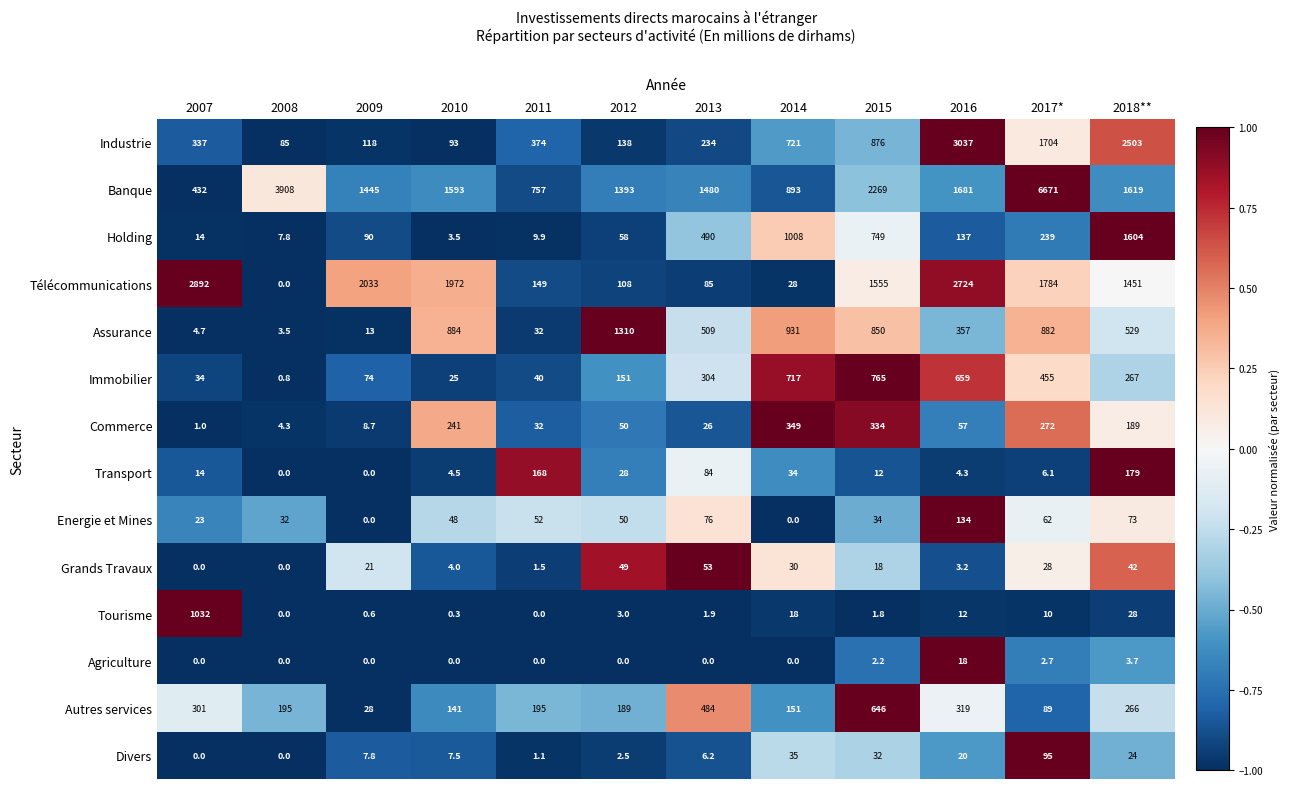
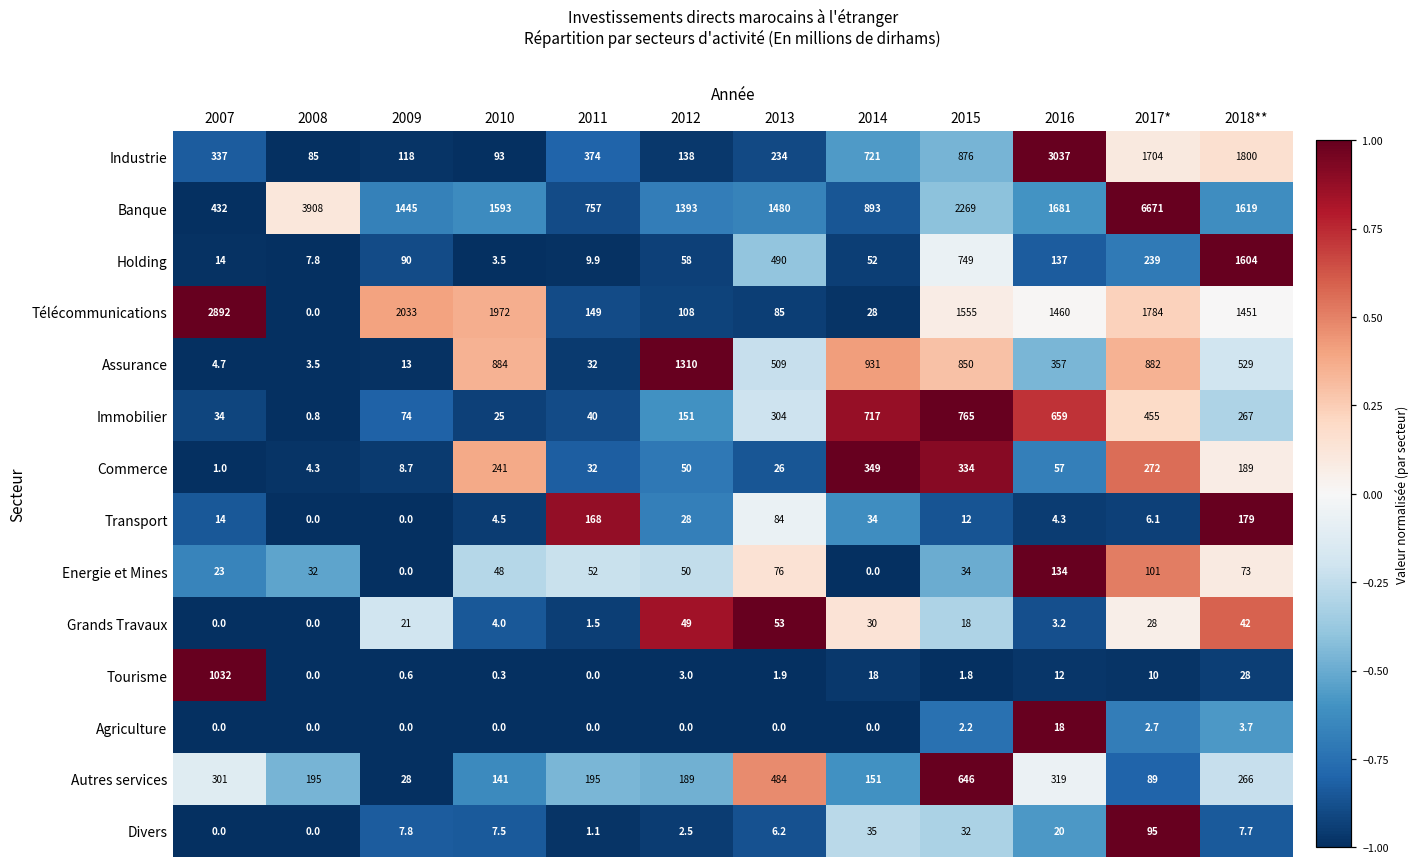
  {
    "Industrie": {
      "2007": 337,
      "2008": 85,
      "2009": 118,
      "2010": 93,
      "2011": 374,
      "2012": 138,
      "2013": 234,
      "2014": 721,
      "2015": 876,
      "2016": 3037,
      "2017*": 1704,
-     "2018**": 2503
+     "2018**": 1800
    },
    "Banque": {
      "2007": 432,
      "2008": 3908,
      "2009": 1445,
      "2010": 1593,
      "2011": 757,
      "2012": 1393,
      "2013": 1480,
      "2014": 893,
      "2015": 2269,
      "2016": 1681,
      "2017*": 6671,
      "2018**": 1619
    },
    "Holding": {
      "2007": 14,
      "2008": 7.8,
      "2009": 90,
      "2010": 3.5,
      "2011": 9.9,
      "2012": 58,
      "2013": 490,
-     "2014": 1008,
+     "2014": 52,
      "2015": 749,
      "2016": 137,
      "2017*": 239,
      "2018**": 1604
    },
    "Télécommunications": {
      "2007": 2892,
      "2008": 0.0,
      "2009": 2033,
      "2010": 1972,
      "2011": 149,
      "2012": 108,
      "2013": 85,
      "2014": 28,
      "2015": 1555,
-     "2016": 2724,
+     "2016": 1460,
      "2017*": 1784,
      "2018**": 1451
    },
    "Assurance": {
      "2007": 4.7,
      "2008": 3.5,
      "2009": 13,
      "2010": 884,
      "2011": 32,
      "2012": 1310,
      "2013": 509,
      "2014": 931,
      "2015": 850,
      "2016": 357,
      "2017*": 882,
      "2018**": 529
    },
    "Immobilier": {
      "2007": 34,
      "2008": 0.8,
      "2009": 74,
      "2010": 25,
      "2011": 40,
      "2012": 151,
      "2013": 304,
      "2014": 717,
      "2015": 765,
      "2016": 659,
      "2017*": 455,
      "2018**": 267
    },
    "Commerce": {
      "2007": 1.0,
      "2008": 4.3,
      "2009": 8.7,
      "2010": 241,
      "2011": 32,
      "2012": 50,
      "2013": 26,
      "2014": 349,
      "2015": 334,
      "2016": 57,
      "2017*": 272,
      "2018**": 189
    },
    "Transport": {
      "2007": 14,
      "2008": 0.0,
      "2009": 0.0,
      "2010": 4.5,
      "2011": 168,
      "2012": 28,
      "2013": 84,
      "2014": 34,
      "2015": 12,
      "2016": 4.3,
      "2017*": 6.1,
      "2018**": 179
    },
    "Energie et Mines": {
      "2007": 23,
      "2008": 32,
      "2009": 0.0,
      "2010": 48,
      "2011": 52,
      "2012": 50,
      "2013": 76,
      "2014": 0.0,
      "2015": 34,
      "2016": 134,
-     "2017*": 62,
+     "2017*": 101,
      "2018**": 73
    },
    "Grands Travaux": {
      "2007": 0.0,
      "2008": 0.0,
      "2009": 21,
      "2010": 4.0,
      "2011": 1.5,
      "2012": 49,
      "2013": 53,
      "2014": 30,
      "2015": 18,
      "2016": 3.2,
      "2017*": 28,
      "2018**": 42
    },
    "Tourisme": {
      "2007": 1032,
      "2008": 0.0,
      "2009": 0.6,
      "2010": 0.3,
      "2011": 0.0,
      "2012": 3.0,
      "2013": 1.9,
      "2014": 18,
      "2015": 1.8,
      "2016": 12,
      "2017*": 10,
      "2018**": 28
    },
    "Agriculture": {
      "2007": 0.0,
      "2008": 0.0,
      "2009": 0.0,
      "2010": 0.0,
      "2011": 0.0,
      "2012": 0.0,
      "2013": 0.0,
      "2014": 0.0,
      "2015": 2.2,
      "2016": 18,
      "2017*": 2.7,
      "2018**": 3.7
    },
    "Autres services": {
      "2007": 301,
      "2008": 195,
      "2009": 28,
      "2010": 141,
      "2011": 195,
      "2012": 189,
      "2013": 484,
      "2014": 151,
      "2015": 646,
      "2016": 319,
      "2017*": 89,
      "2018**": 266
    },
    "Divers": {
      "2007": 0.0,
      "2008": 0.0,
      "2009": 7.8,
      "2010": 7.5,
      "2011": 1.1,
      "2012": 2.5,
      "2013": 6.2,
      "2014": 35,
      "2015": 32,
      "2016": 20,
      "2017*": 95,
-     "2018**": 24
+     "2018**": 7.7
    }
  }
